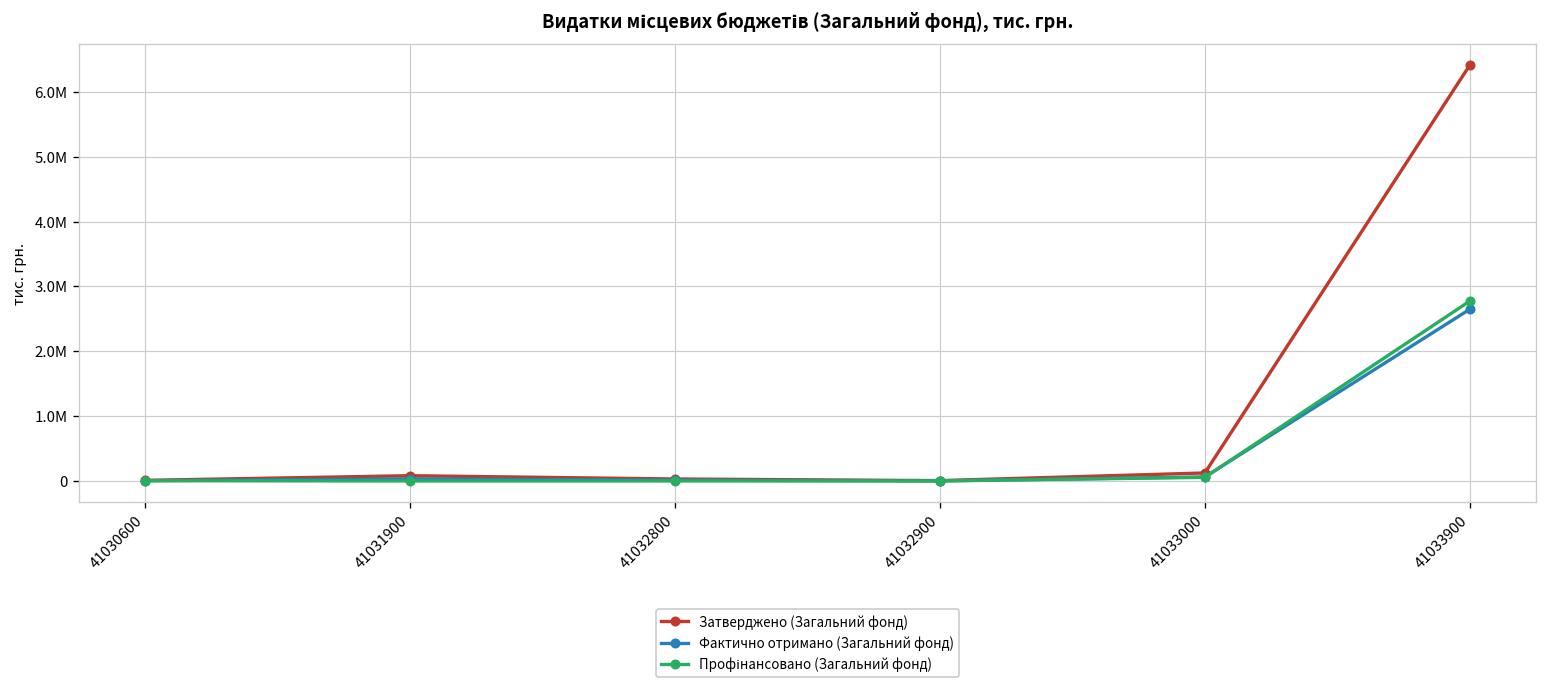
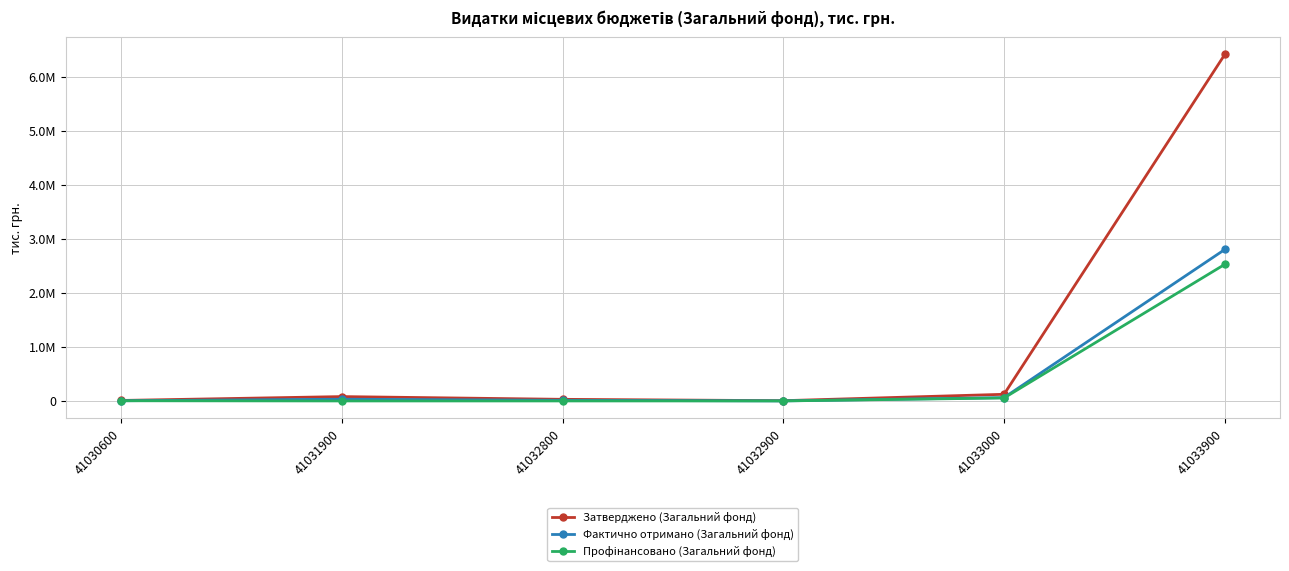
  {
    "Затверджено (Загальний фонд)": {
      "41031900": 100000,
      "41033000": 100000,
      "41033900": 6400000
    },
    "Фактично отримано (Загальний фонд)": {
-     "41033900": 2600000
+     "41033900": 2800000
    },
    "Профінансовано (Загальний фонд)": {
-     "41033900": 2800000
+     "41033900": 2500000
    }
  }
